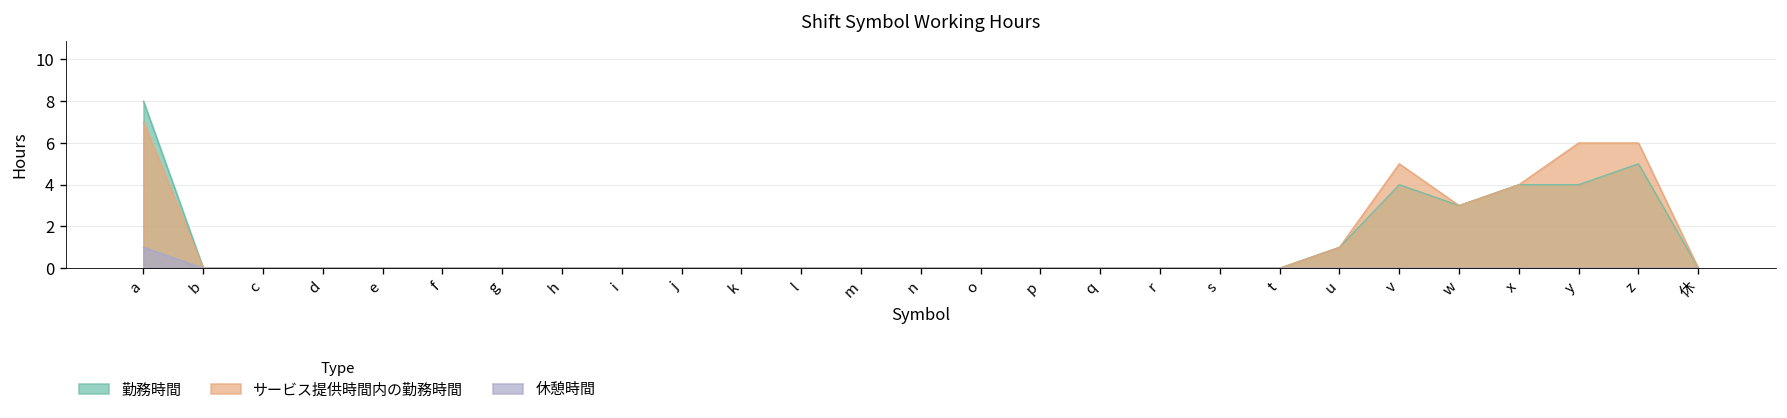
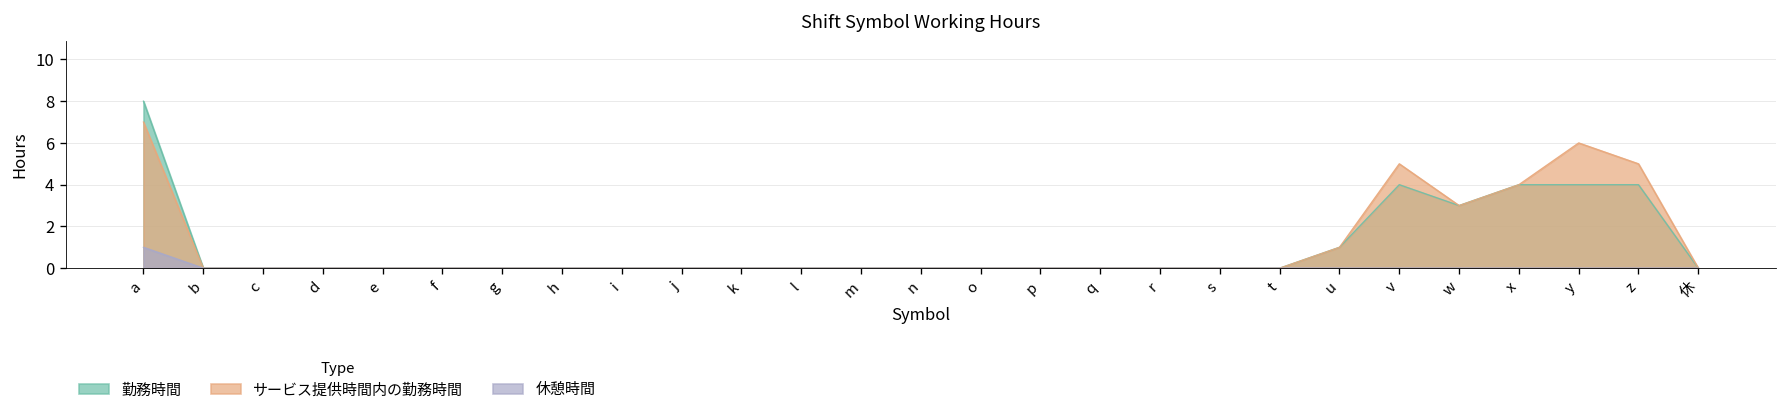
  {
    "勤務時間": {
      "a": 8,
      "v": 4,
      "y": 4,
-     "z": 5
+     "z": 4
    },
    "サービス提供時間内の勤務時間": {
      "a": 7,
      "v": 5,
      "y": 6,
-     "z": 6
+     "z": 5
    },
    "休憩時間": {
      "a": 1,
      "u": 0,
      "v": 0,
      "w": 0,
      "x": 0,
      "y": 0,
      "z": 0
    }
  }
